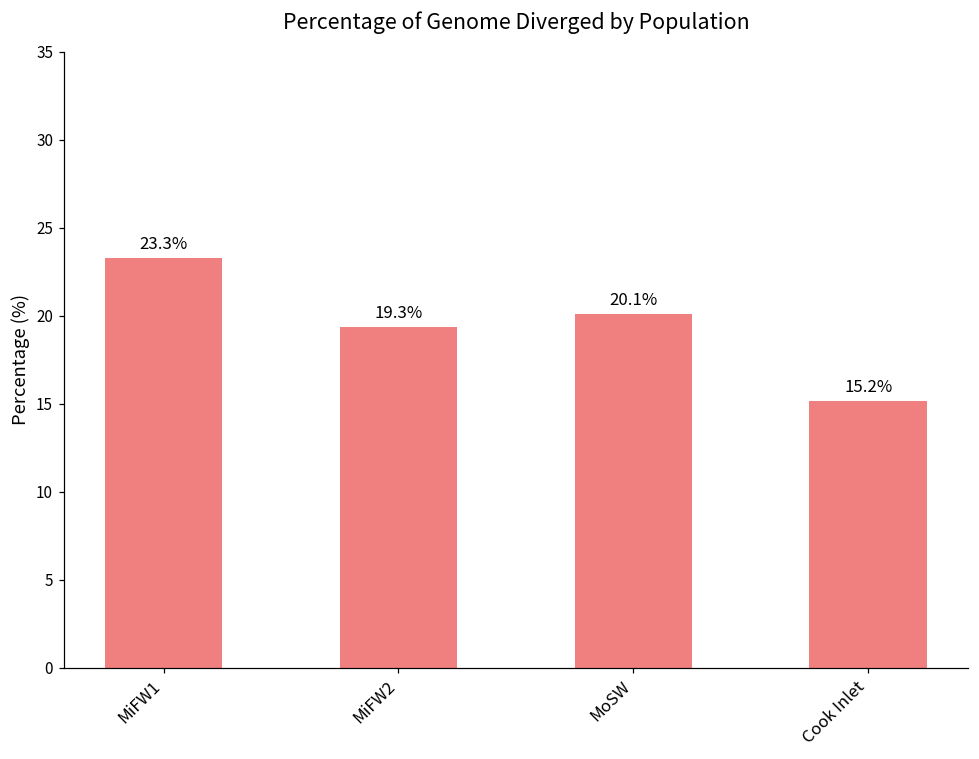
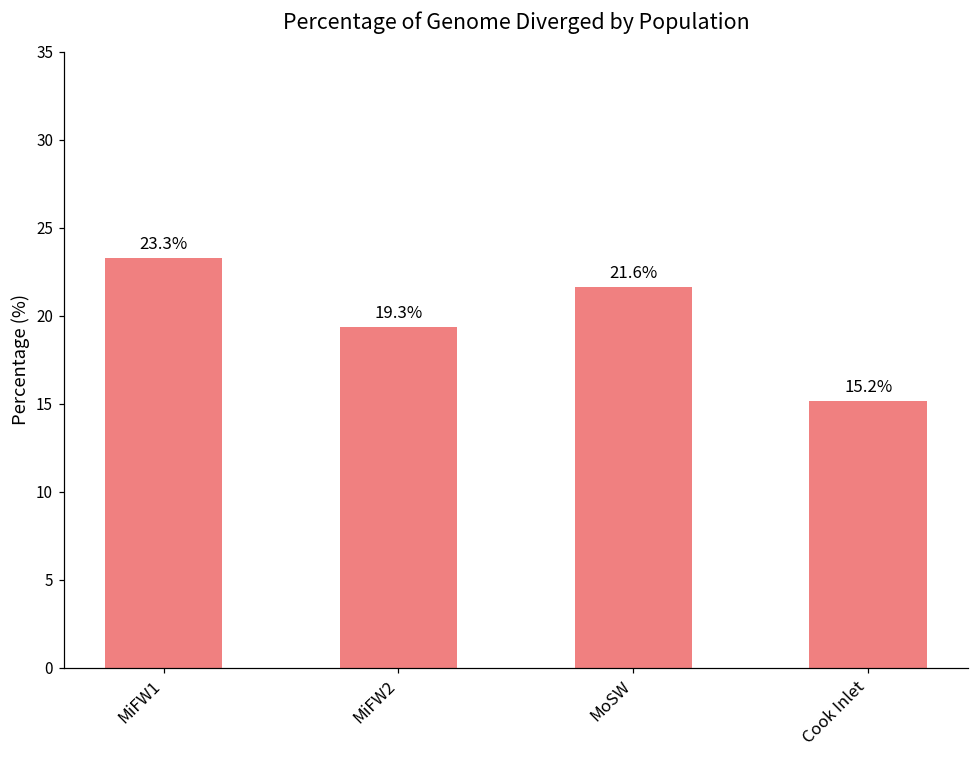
  {
    "MiFW1": "23.3%",
    "MiFW2": "19.3%",
-   "MoSW": "20.1%",
+   "MoSW": "21.6%",
    "Cook Inlet": "15.2%"
  }
